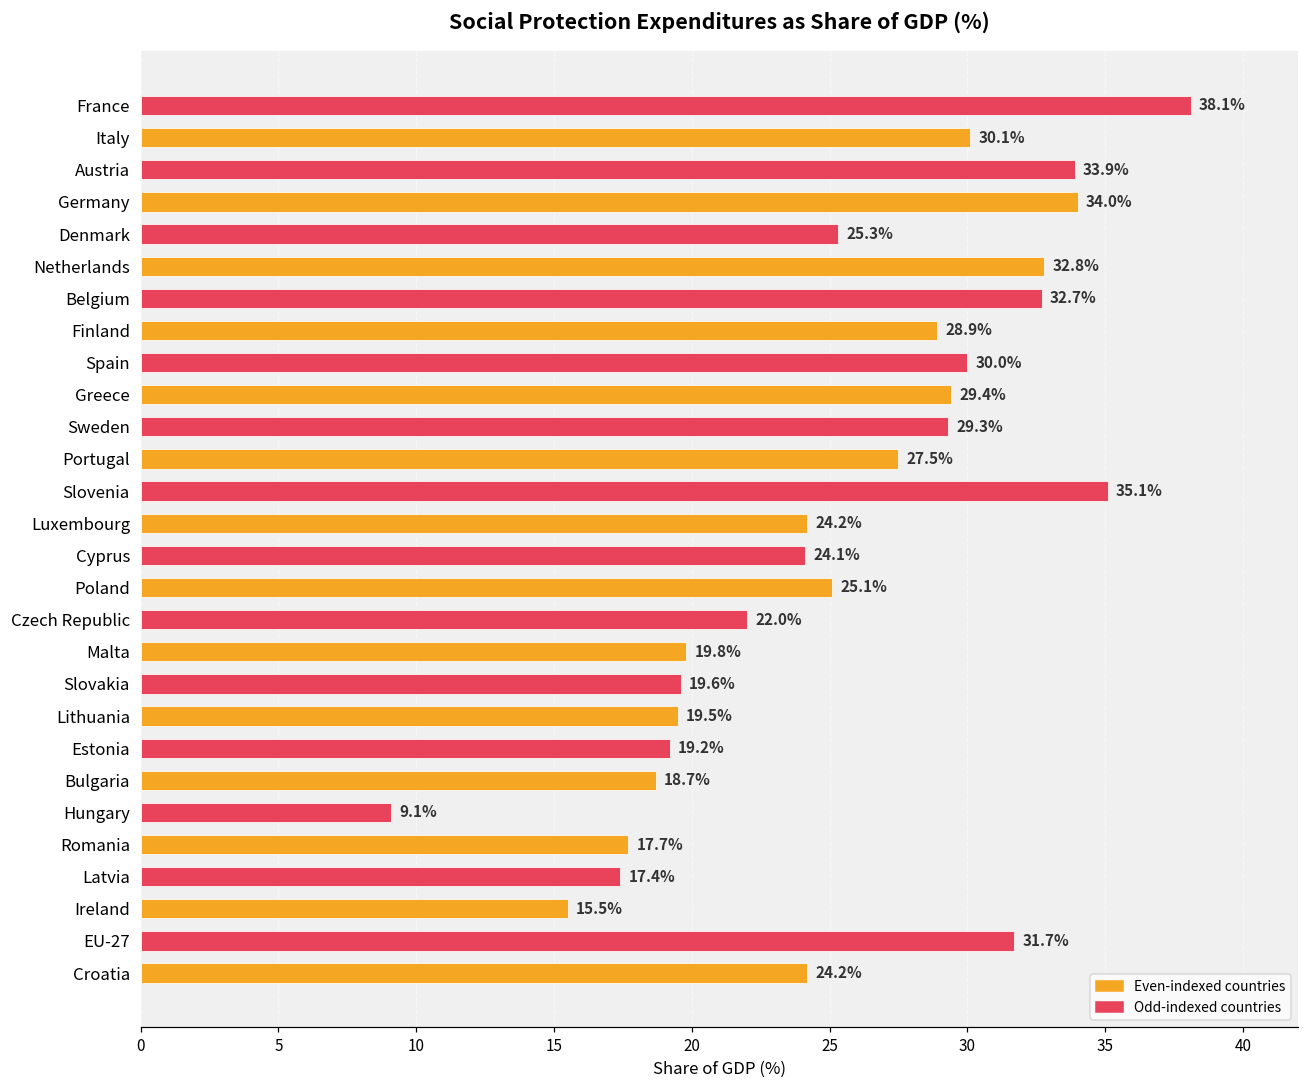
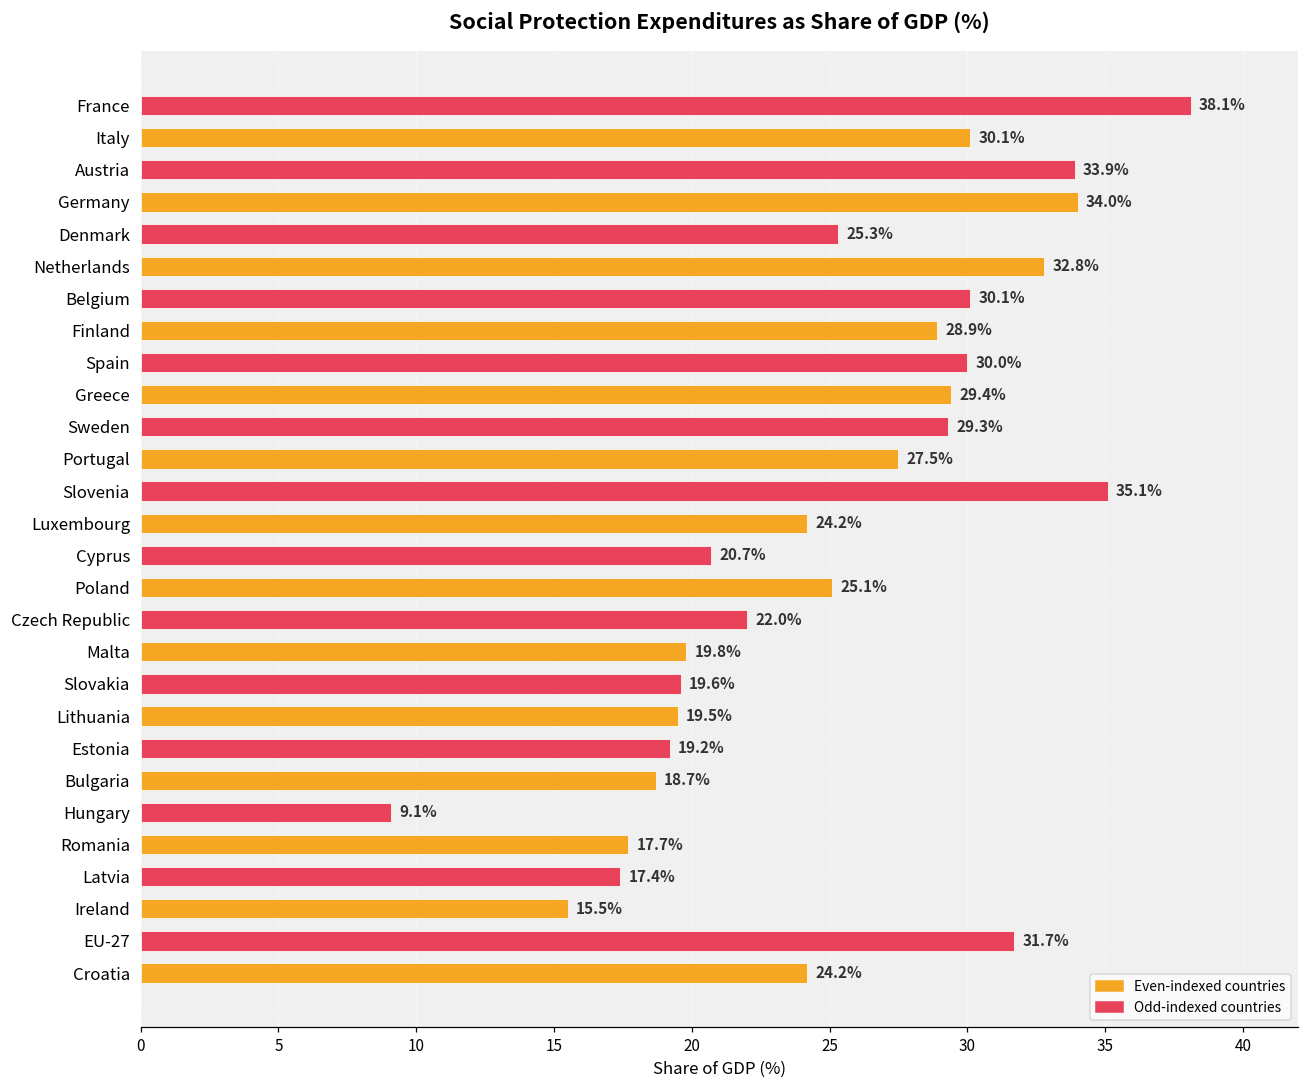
  {
    "France": "38.1%",
    "Italy": "30.1%",
    "Austria": "33.9%",
    "Germany": "34.0%",
    "Denmark": "25.3%",
    "Netherlands": "32.8%",
-   "Belgium": "32.7%",
+   "Belgium": "30.1%",
    "Finland": "28.9%",
    "Spain": "30.0%",
    "Greece": "29.4%",
    "Sweden": "29.3%",
    "Portugal": "27.5%",
    "Slovenia": "35.1%",
    "Luxembourg": "24.2%",
-   "Cyprus": "24.1%",
+   "Cyprus": "20.7%",
    "Poland": "25.1%",
    "Czech Republic": "22.0%",
    "Malta": "19.8%",
    "Slovakia": "19.6%",
    "Lithuania": "19.5%",
    "Estonia": "19.2%",
    "Bulgaria": "18.7%",
    "Hungary": "9.1%",
    "Romania": "17.7%",
    "Latvia": "17.4%",
    "Ireland": "15.5%",
    "EU-27": "31.7%",
    "Croatia": "24.2%"
  }
